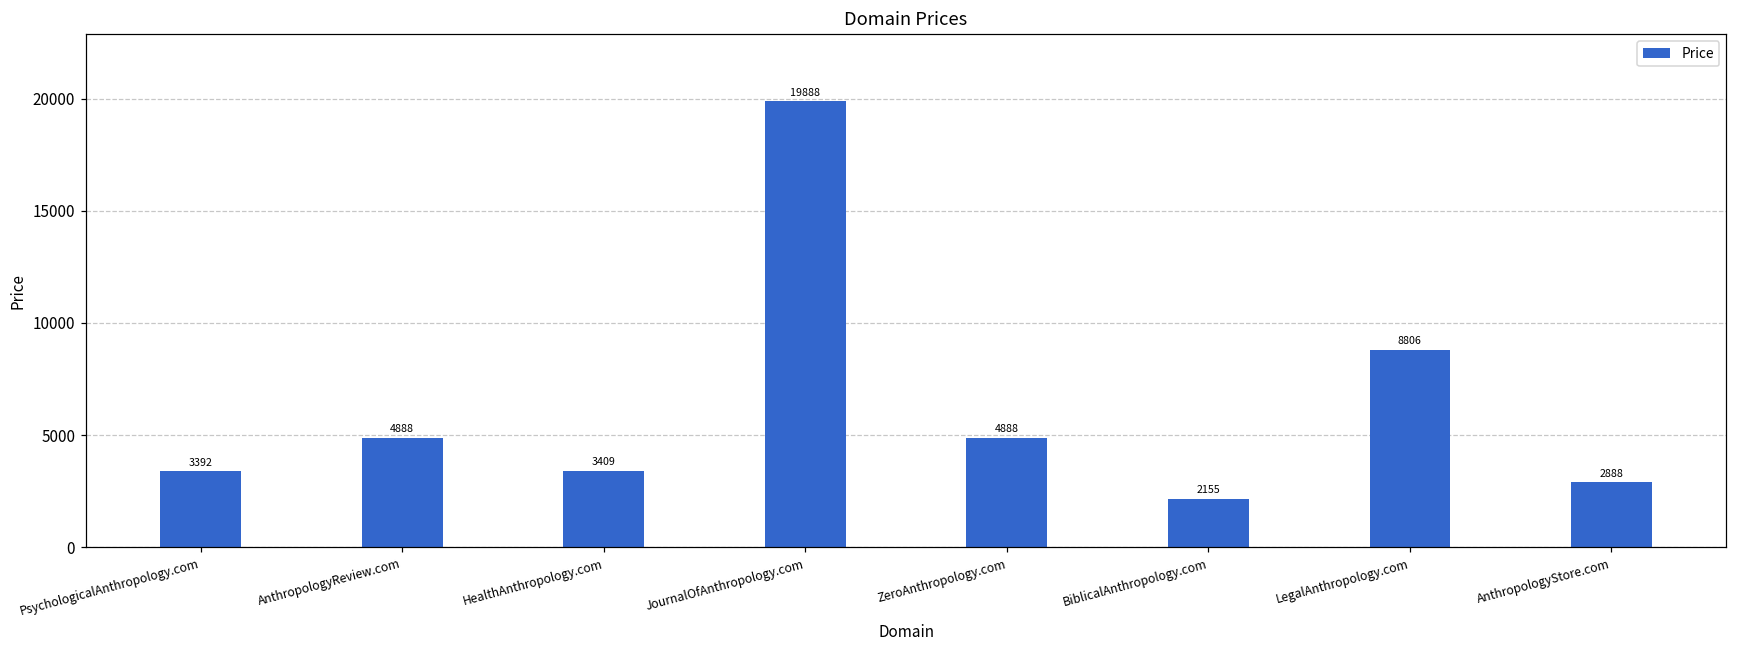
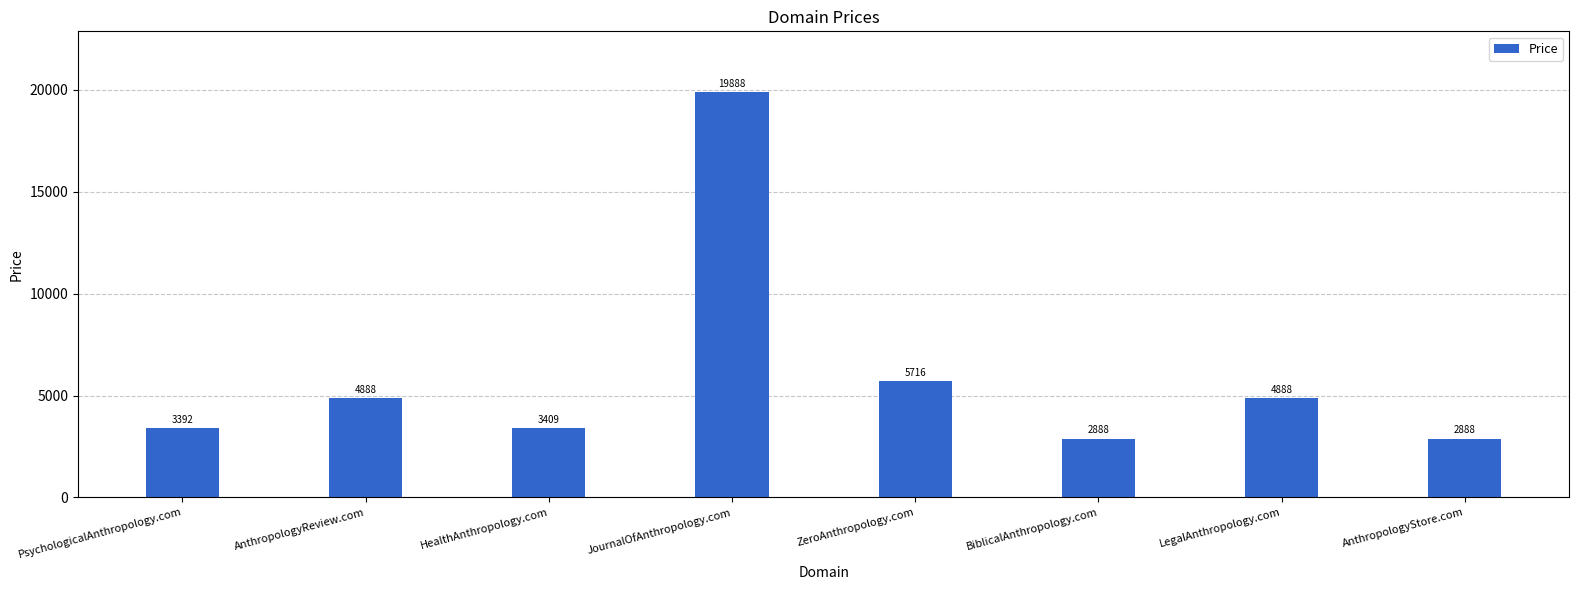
  {
    "PsychologicalAnthropology.com": 3392,
    "AnthropologyReview.com": 4888,
    "HealthAnthropology.com": 3409,
    "JournalOfAnthropology.com": 19888,
-   "ZeroAnthropology.com": 4888,
-   "BiblicalAnthropology.com": 2155,
-   "LegalAnthropology.com": 8806,
+   "ZeroAnthropology.com": 5716,
+   "BiblicalAnthropology.com": 2888,
+   "LegalAnthropology.com": 4888,
    "AnthropologyStore.com": 2888
  }
